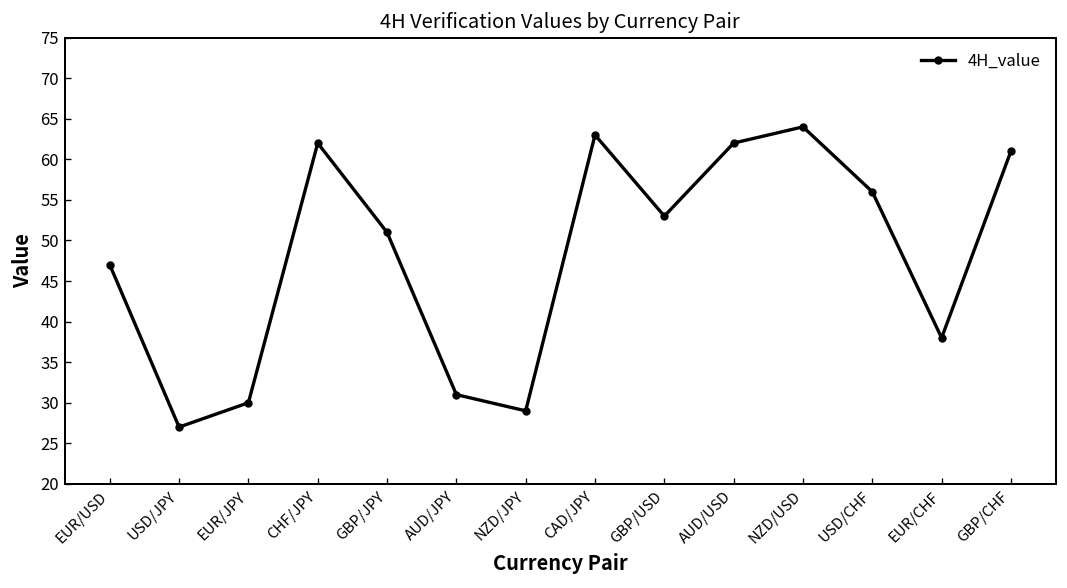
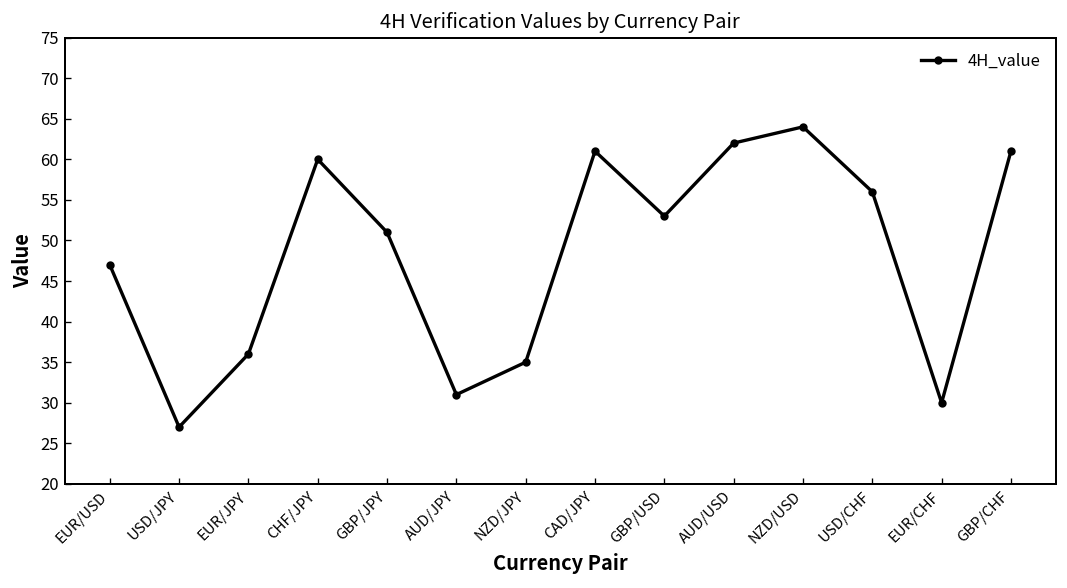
  {
    "EUR/USD": 47,
    "USD/JPY": 27,
-   "EUR/JPY": 30,
-   "CHF/JPY": 62,
+   "EUR/JPY": 36,
+   "CHF/JPY": 60,
    "GBP/JPY": 51,
    "AUD/JPY": 31,
-   "NZD/JPY": 29,
-   "CAD/JPY": 63,
+   "NZD/JPY": 35,
+   "CAD/JPY": 61,
    "GBP/USD": 53,
    "AUD/USD": 62,
    "NZD/USD": 64,
    "USD/CHF": 56,
-   "EUR/CHF": 38,
+   "EUR/CHF": 30,
    "GBP/CHF": 61
  }
